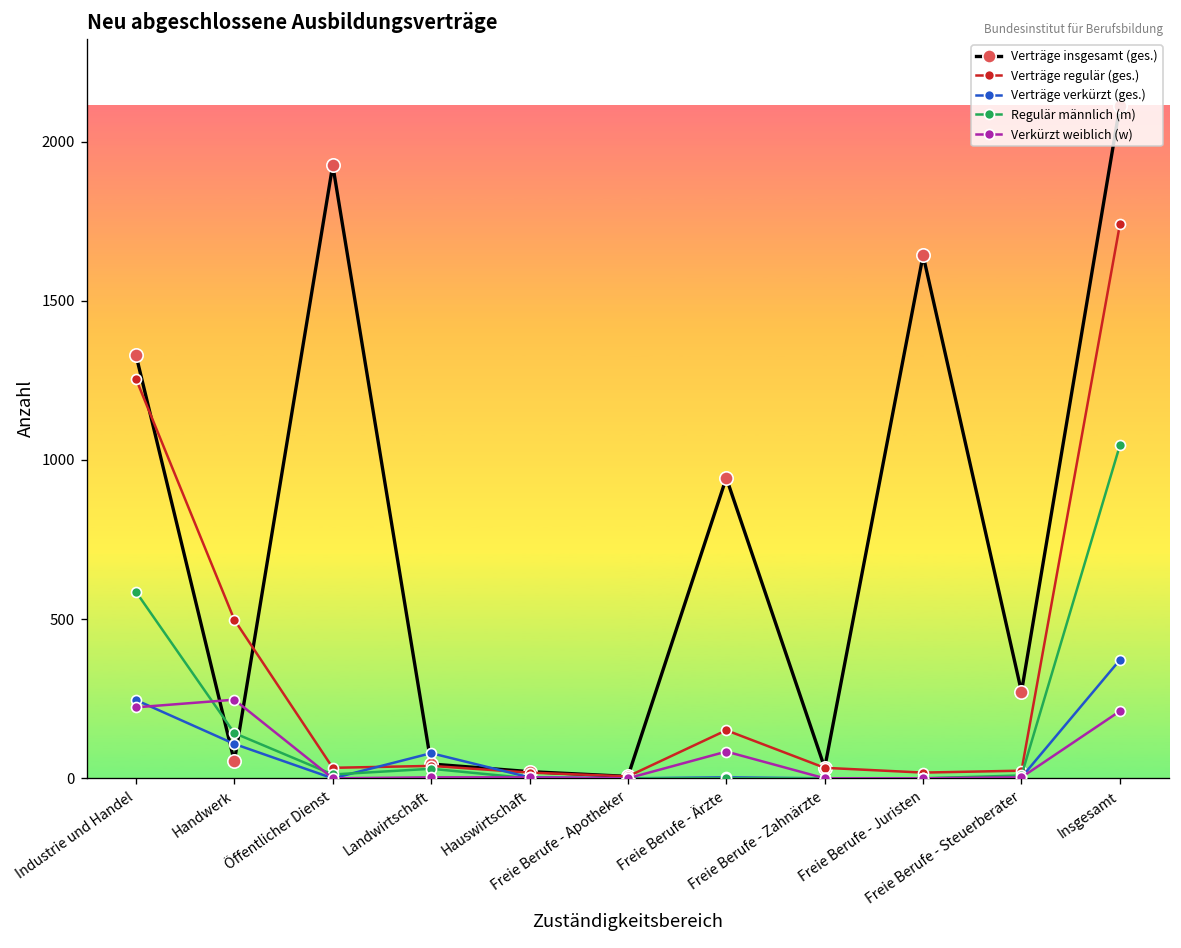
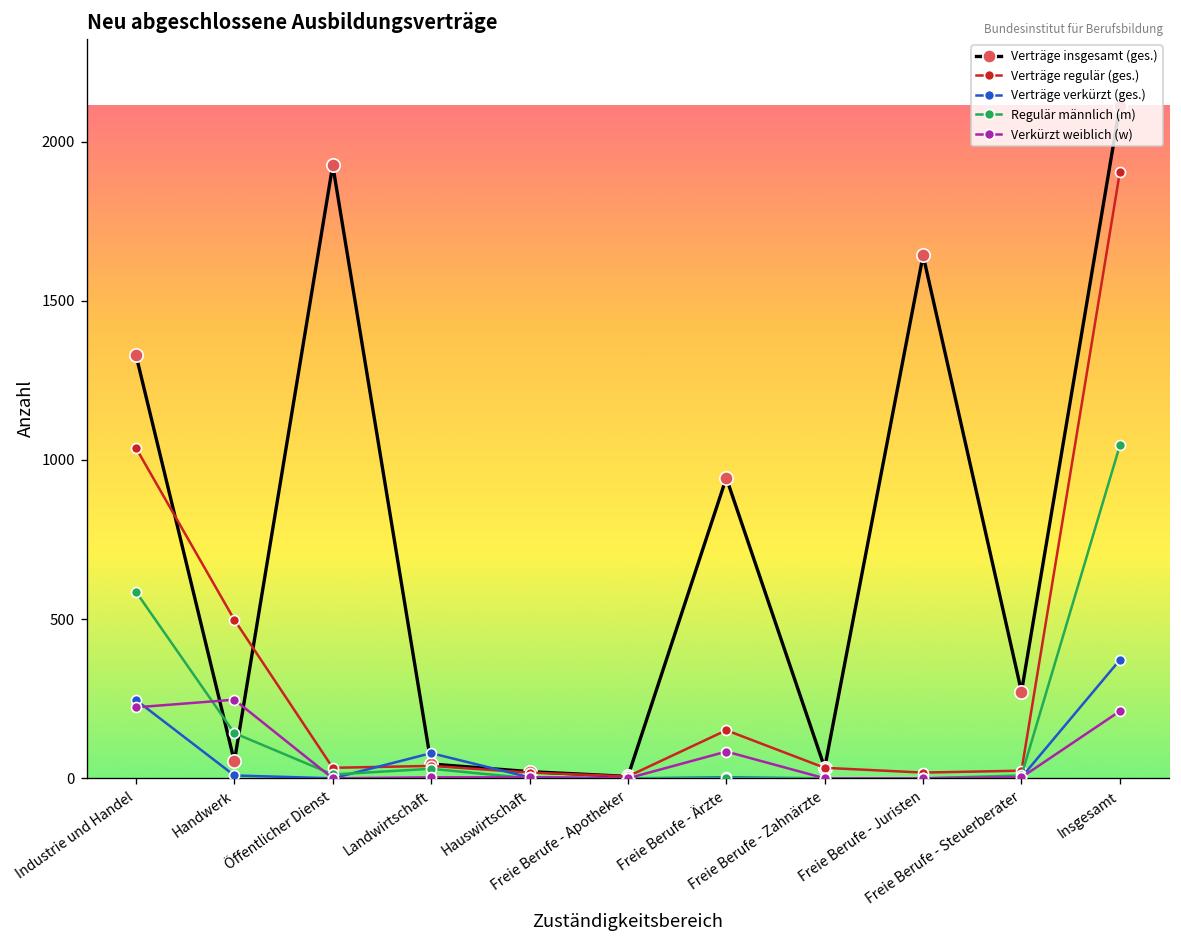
  {
    "Verträge insgesamt (ges.)": {
      "Industrie und Handel": 1330,
      "Handwerk": 50,
      "Öffentlicher Dienst": 1930,
      "Freie Berufe - Ärzte": 940,
      "Freie Berufe - Juristen": 1640,
      "Freie Berufe - Steuerberater": 270
    },
    "Verträge regulär (ges.)": {
-     "Industrie und Handel": 1260,
+     "Industrie und Handel": 1040,
      "Handwerk": 500,
      "Öffentlicher Dienst": 30,
      "Freie Berufe - Ärzte": 150,
      "Freie Berufe - Juristen": 20,
      "Freie Berufe - Steuerberater": 20,
-     "Insgesamt": 1740
+     "Insgesamt": 1910
    },
    "Verträge verkürzt (ges.)": {
      "Industrie und Handel": 250,
-     "Handwerk": 110,
+     "Handwerk": 10,
      "Landwirtschaft": 80,
      "Insgesamt": 370
    },
    "Regulär männlich (m)": {
      "Industrie und Handel": 590,
      "Handwerk": 140,
      "Öffentlicher Dienst": 10,
      "Insgesamt": 1050
    },
    "Verkürzt weiblich (w)": {
      "Industrie und Handel": 220,
      "Handwerk": 250,
      "Landwirtschaft": 0,
      "Freie Berufe - Ärzte": 80,
      "Insgesamt": 210
    }
  }
